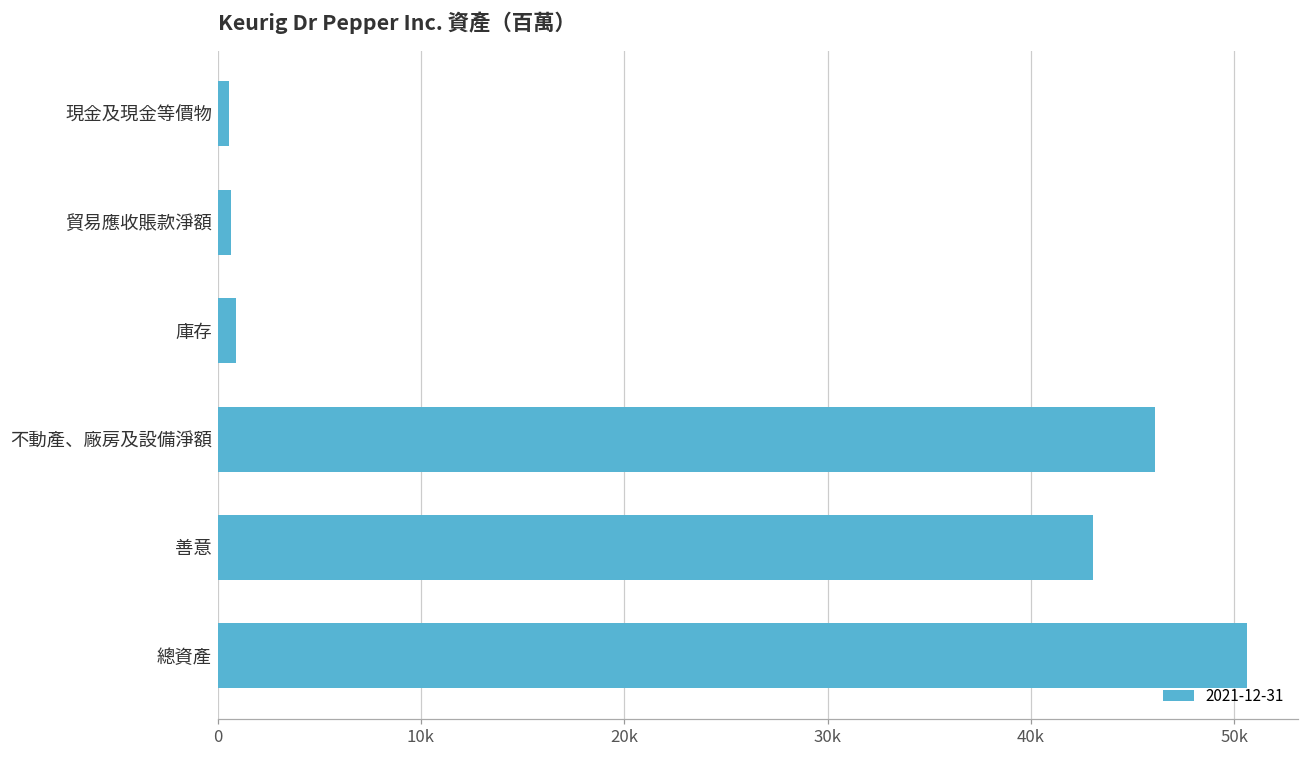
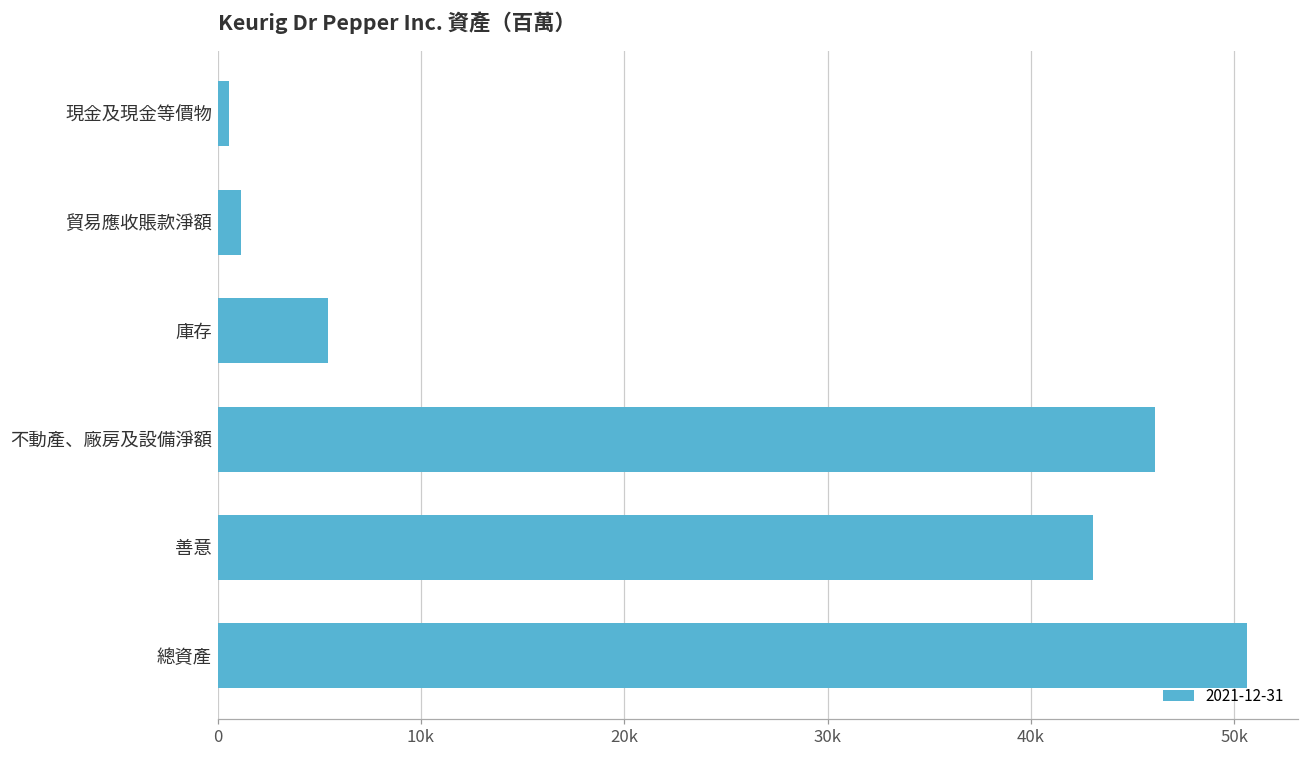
  {
    "現金及現金等價物": 600,
-   "貿易應收賬款淨額": 700,
-   "庫存": 900,
+   "貿易應收賬款淨額": 1100,
+   "庫存": 5400,
    "不動產、廠房及設備淨額": 46100,
    "善意": 43100,
    "總資產": 50600
  }
